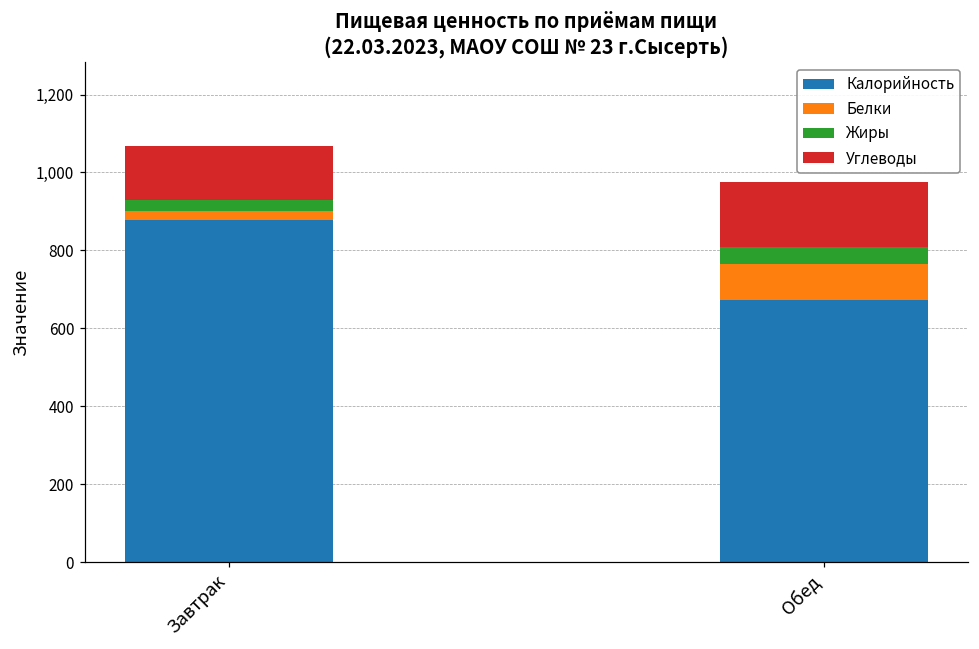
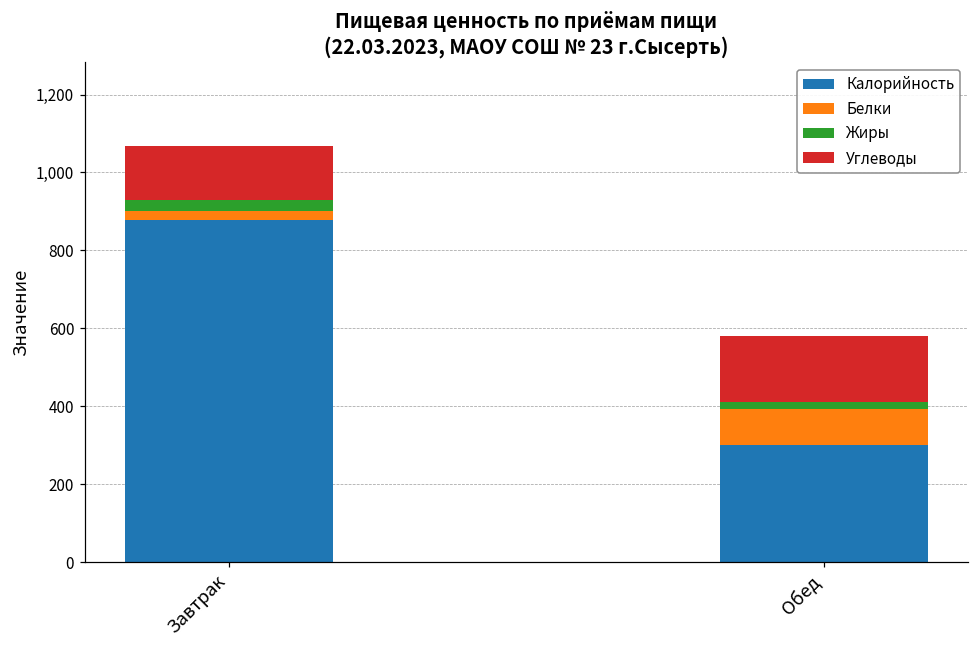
  {
    "Калорийность": {
      "Завтрак": 880,
-     "Обед": 670
+     "Обед": 300
    },
    "Белки": {
      "Завтрак": 20,
      "Обед": 90
    },
    "Жиры": {
      "Завтрак": 30,
-     "Обед": 40
+     "Обед": 20
    },
    "Углеводы": {
      "Завтрак": 140,
      "Обед": 170
    }
  }
